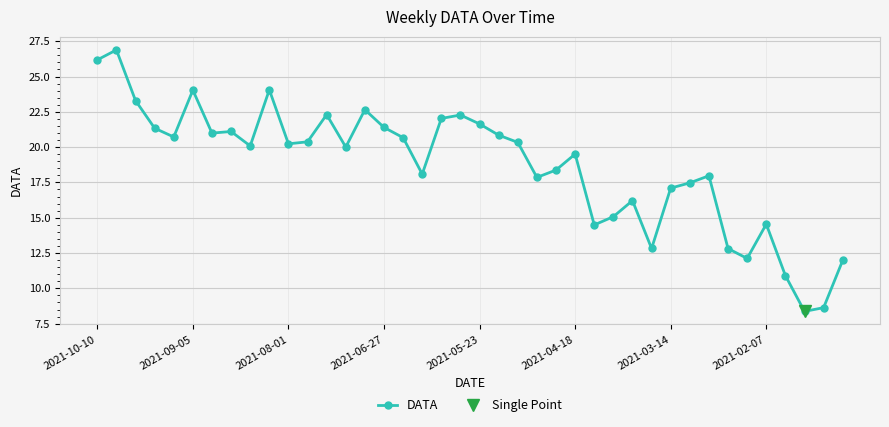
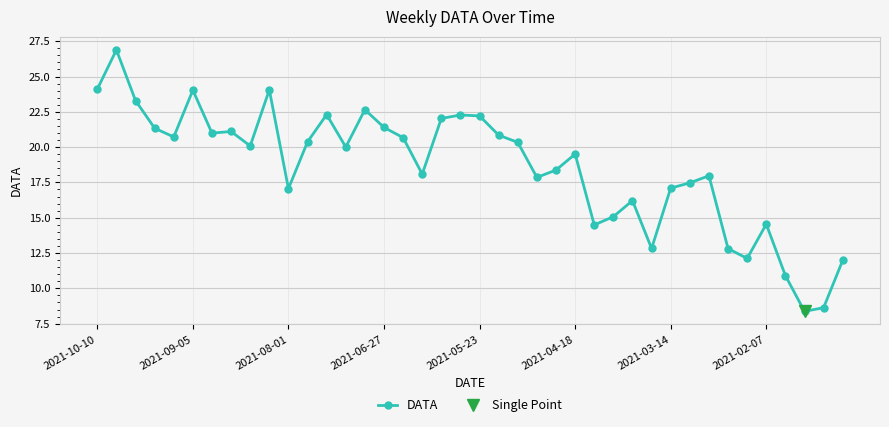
  {
    "DATA": {
-     "2021-10-10": 26.2,
+     "2021-10-10": 24.1,
      "2021-09-05": 24.0,
-     "2021-08-01": 20.2,
+     "2021-08-01": 17.1,
      "2021-06-27": 21.4,
-     "2021-05-23": 21.6,
+     "2021-05-23": 22.2,
      "2021-04-18": 19.5,
      "2021-03-14": 17.1,
      "2021-02-07": 14.5
    }
  }
